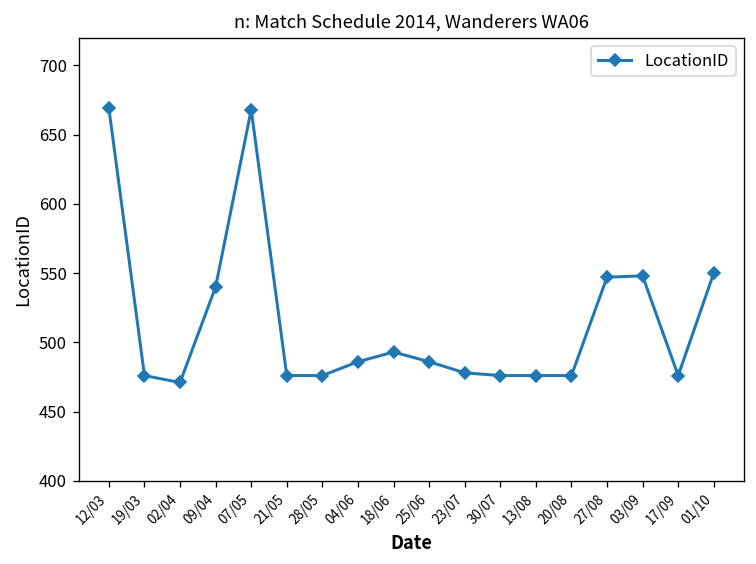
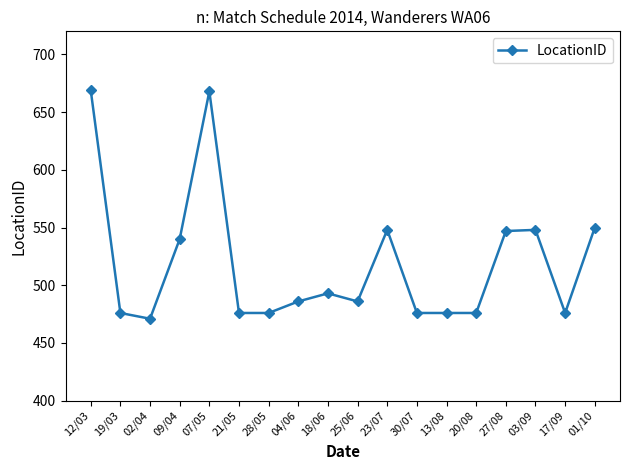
  {
    "12/03": 669,
    "19/03": 476,
    "02/04": 471,
    "09/04": 540,
    "07/05": 668,
    "21/05": 476,
    "28/05": 476,
    "04/06": 486,
    "18/06": 493,
    "25/06": 486,
-   "23/07": 478,
+   "23/07": 548,
    "30/07": 476,
    "13/08": 476,
    "20/08": 476,
    "27/08": 547,
    "03/09": 548,
    "17/09": 476,
    "01/10": 550
  }
